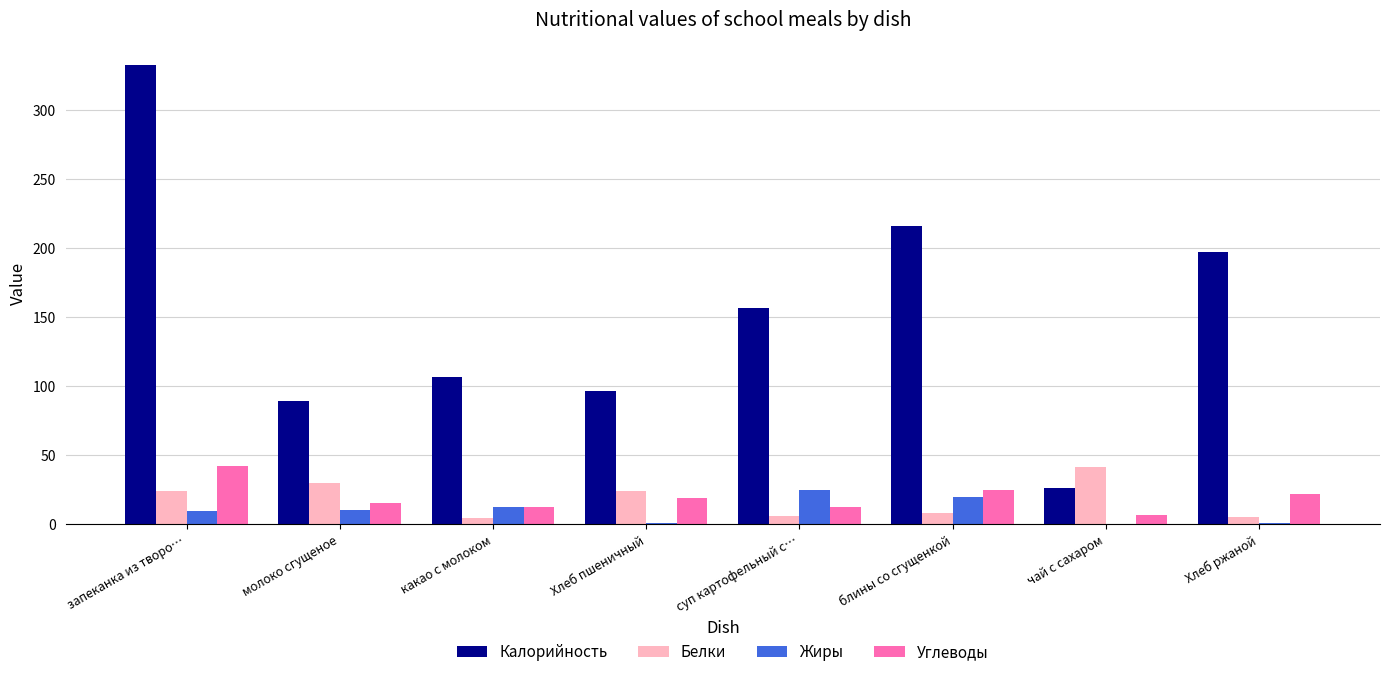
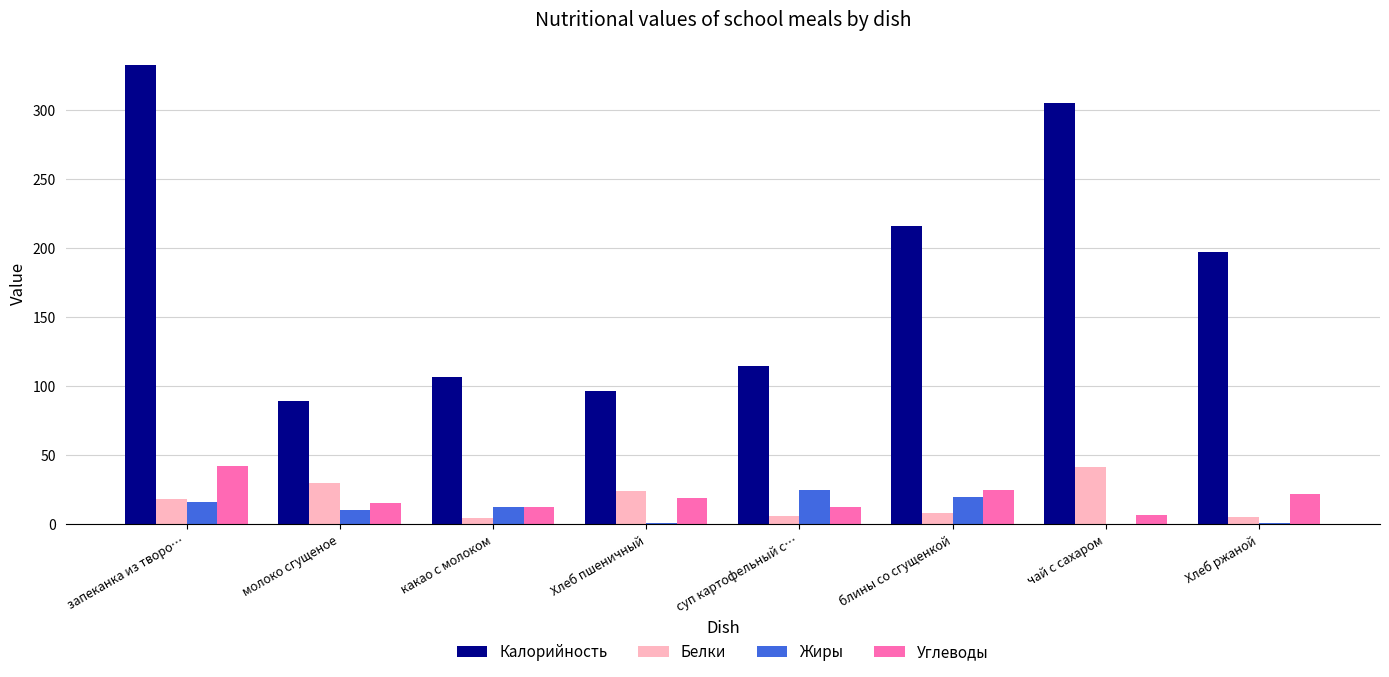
  {
    "Калорийность": {
      "запеканка из творо…": 332,
      "молоко сгущеное": 90,
      "какао с молоком": 107,
      "Хлеб пшеничный": 97,
-     "суп картофельный с…": 156,
+     "суп картофельный с…": 115,
      "блины со сгущенкой": 216,
-     "чай с сахаром": 26,
+     "чай с сахаром": 305,
      "Хлеб ржаной": 197
    },
    "Белки": {
-     "запеканка из творо…": 24,
+     "запеканка из творо…": 18,
      "молоко сгущеное": 30,
      "какао с молоком": 5,
      "Хлеб пшеничный": 24,
      "суп картофельный с…": 6,
      "блины со сгущенкой": 8,
      "чай с сахаром": 42,
      "Хлеб ржаной": 5
    },
    "Жиры": {
-     "запеканка из творо…": 10,
+     "запеканка из творо…": 16,
      "молоко сгущеное": 10,
      "какао с молоком": 13,
      "суп картофельный с…": 25,
      "блины со сгущенкой": 20,
      "чай с сахаром": 0
    },
    "Углеводы": {
      "запеканка из творо…": 42,
      "молоко сгущеное": 15,
      "какао с молоком": 12,
      "Хлеб пшеничный": 19,
      "суп картофельный с…": 12,
      "блины со сгущенкой": 25,
      "чай с сахаром": 6,
      "Хлеб ржаной": 22
    }
  }
